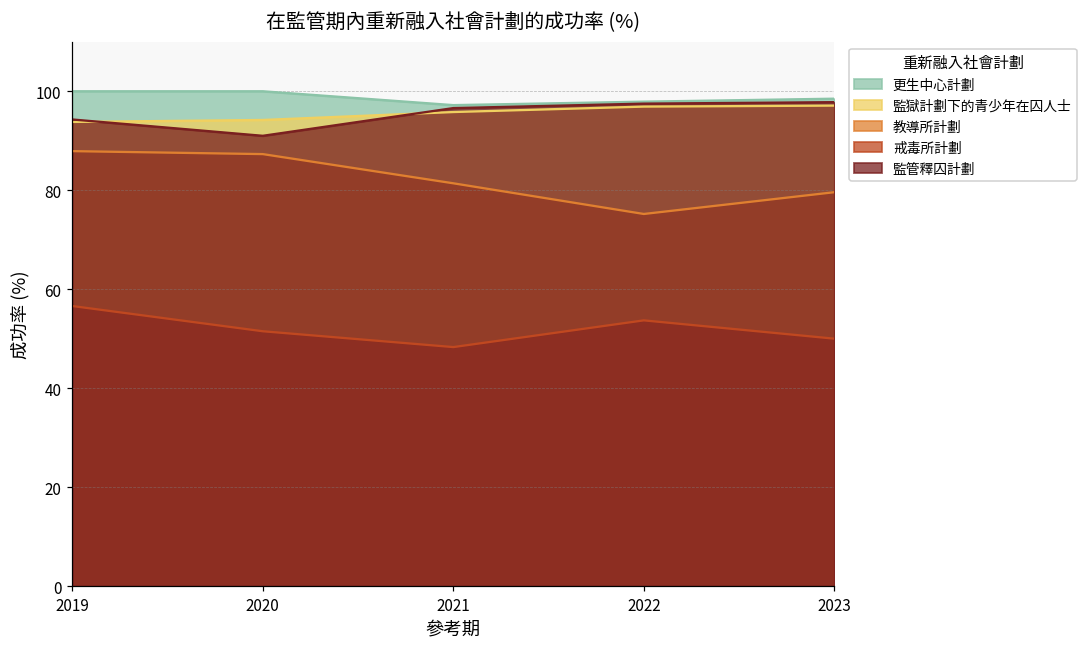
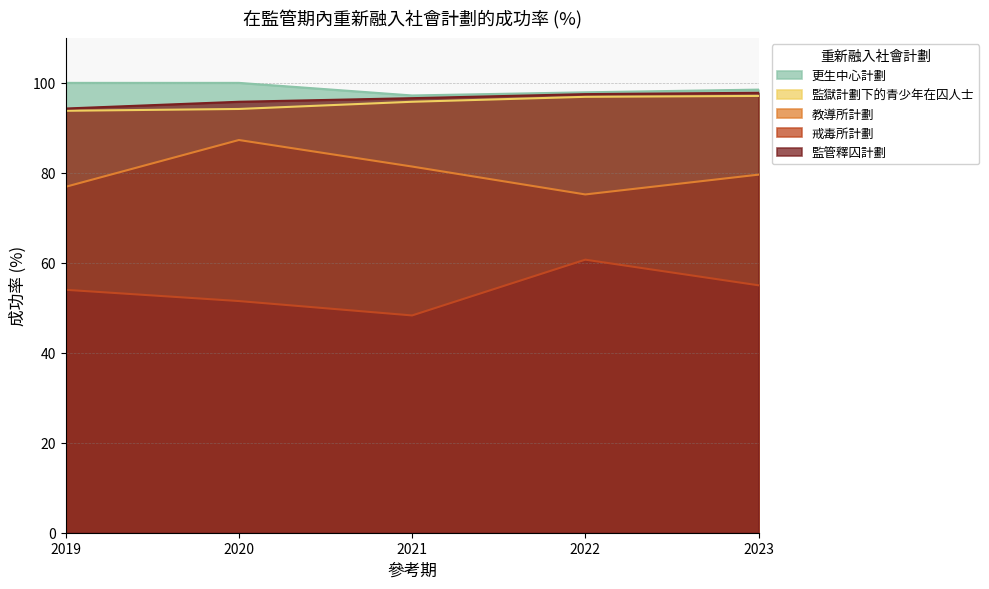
  {
    "更生中心計劃": {
      "2019": 100,
      "2020": 100,
      "2021": 97,
      "2023": 99
    },
    "監獄計劃下的青少年在囚人士": {
      "2020": 94,
      "2021": 96,
      "2022": 97,
      "2023": 97
    },
    "教導所計劃": {
-     "2019": 88,
+     "2019": 77,
      "2020": 87,
      "2021": 81,
      "2022": 75,
      "2023": 80
    },
    "戒毒所計劃": {
-     "2019": 57,
+     "2019": 54,
      "2020": 52,
      "2021": 48,
-     "2022": 54,
-     "2023": 50
+     "2022": 61,
+     "2023": 55
    },
    "監管釋囚計劃": {
-     "2020": 91,
+     "2020": 96,
      "2021": 97,
      "2023": 98
    }
  }
